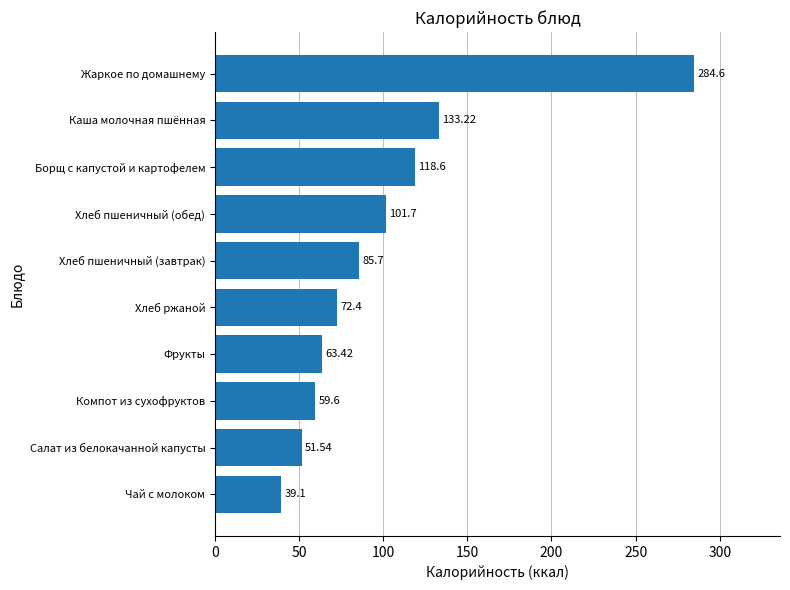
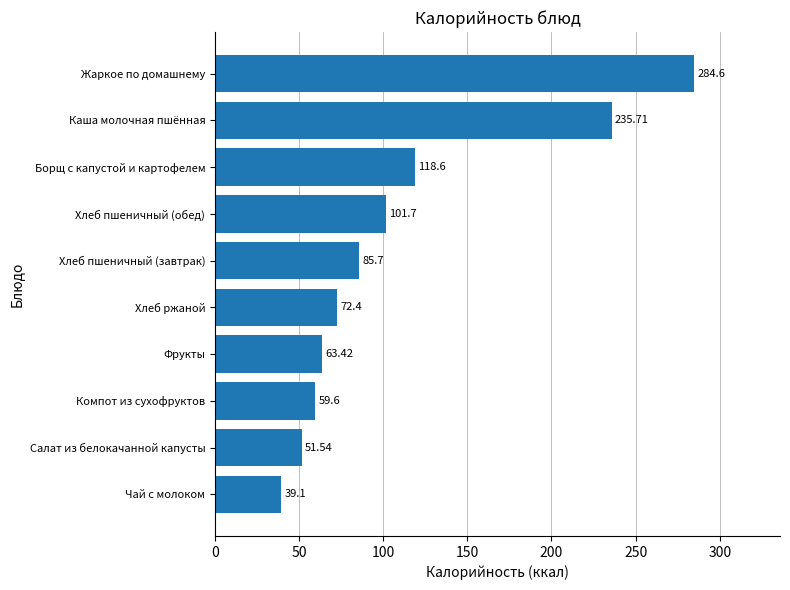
  {
    "Жаркое по домашнему": 284.6,
-   "Каша молочная пшённая": 133.22,
+   "Каша молочная пшённая": 235.71,
    "Борщ с капустой и картофелем": 118.6,
    "Хлеб пшеничный (обед)": 101.7,
    "Хлеб пшеничный (завтрак)": 85.7,
    "Хлеб ржаной": 72.4,
    "Фрукты": 63.42,
    "Компот из сухофруктов": 59.6,
    "Салат из белокачанной капусты": 51.54,
    "Чай с молоком": 39.1
  }
